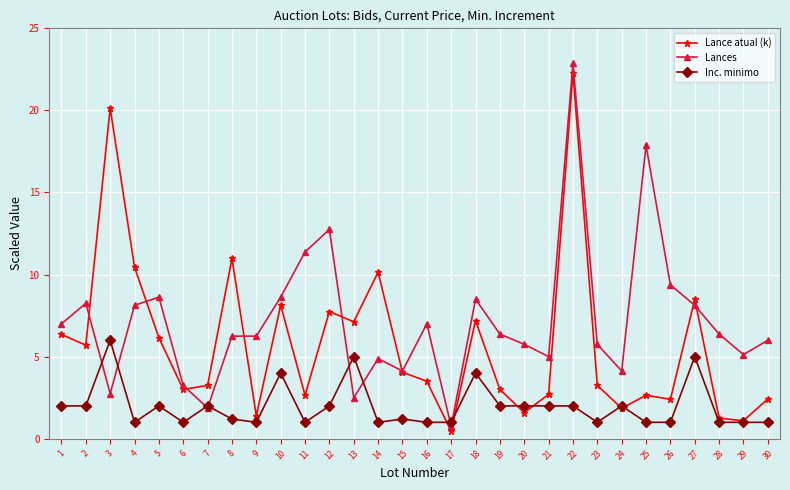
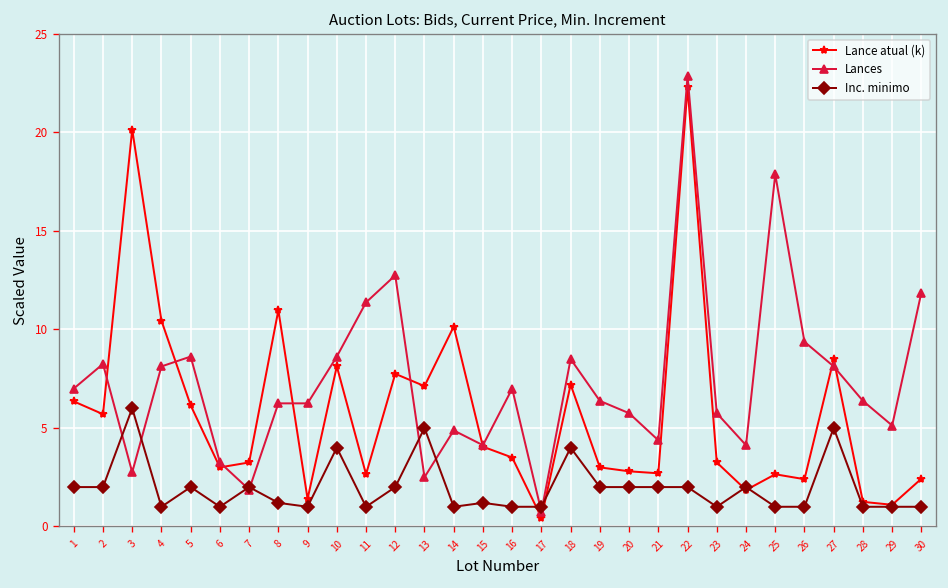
  {
    "Lance atual (k)": {
      "1": 6.4,
      "2": 5.7,
      "3": 20.2,
      "4": 10.5,
      "5": 6.2,
      "6": 3.0,
      "7": 3.3,
      "8": 11.0,
      "9": 1.4,
      "10": 8.1,
      "11": 2.7,
      "12": 7.8,
      "13": 7.1,
      "14": 10.2,
      "16": 3.5,
      "17": 0.5,
      "18": 7.2,
      "19": 3.0,
-     "20": 1.6,
+     "20": 2.8,
      "21": 2.7,
      "22": 22.3,
      "23": 3.3,
      "25": 2.7,
      "26": 2.4,
      "27": 8.5,
      "28": 1.3,
      "30": 2.4
    },
    "Lances": {
      "1": 7.0,
      "2": 8.3,
      "3": 2.8,
      "4": 8.1,
      "5": 8.6,
      "6": 3.3,
      "8": 6.3,
      "9": 6.3,
      "10": 8.6,
      "11": 11.4,
      "12": 12.8,
      "13": 2.5,
      "14": 4.9,
      "16": 7.0,
      "17": 0.8,
      "18": 8.5,
      "19": 6.4,
      "20": 5.8,
-     "21": 5.0,
+     "21": 4.4,
      "22": 22.9,
      "23": 5.8,
      "24": 4.1,
      "25": 17.9,
      "26": 9.4,
      "27": 8.1,
      "28": 6.4,
      "29": 5.1,
-     "30": 6.0
+     "30": 11.9
    },
    "Inc. minimo": {
      "1": 2.0,
      "2": 2.0,
      "3": 6.0,
      "4": 1.0,
      "5": 2.0,
      "6": 1.0,
      "8": 1.2,
      "9": 1.0,
      "10": 4.0,
      "11": 1.0,
      "12": 2.0,
      "13": 5.0,
      "14": 1.0,
      "15": 1.2,
      "16": 1.0,
      "17": 1.0,
      "18": 4.0,
      "19": 2.0,
      "20": 2.0,
      "21": 2.0,
      "22": 2.0,
      "23": 1.0,
      "25": 1.0,
      "26": 1.0,
      "27": 5.0,
      "28": 1.0,
      "30": 1.0
    }
  }
